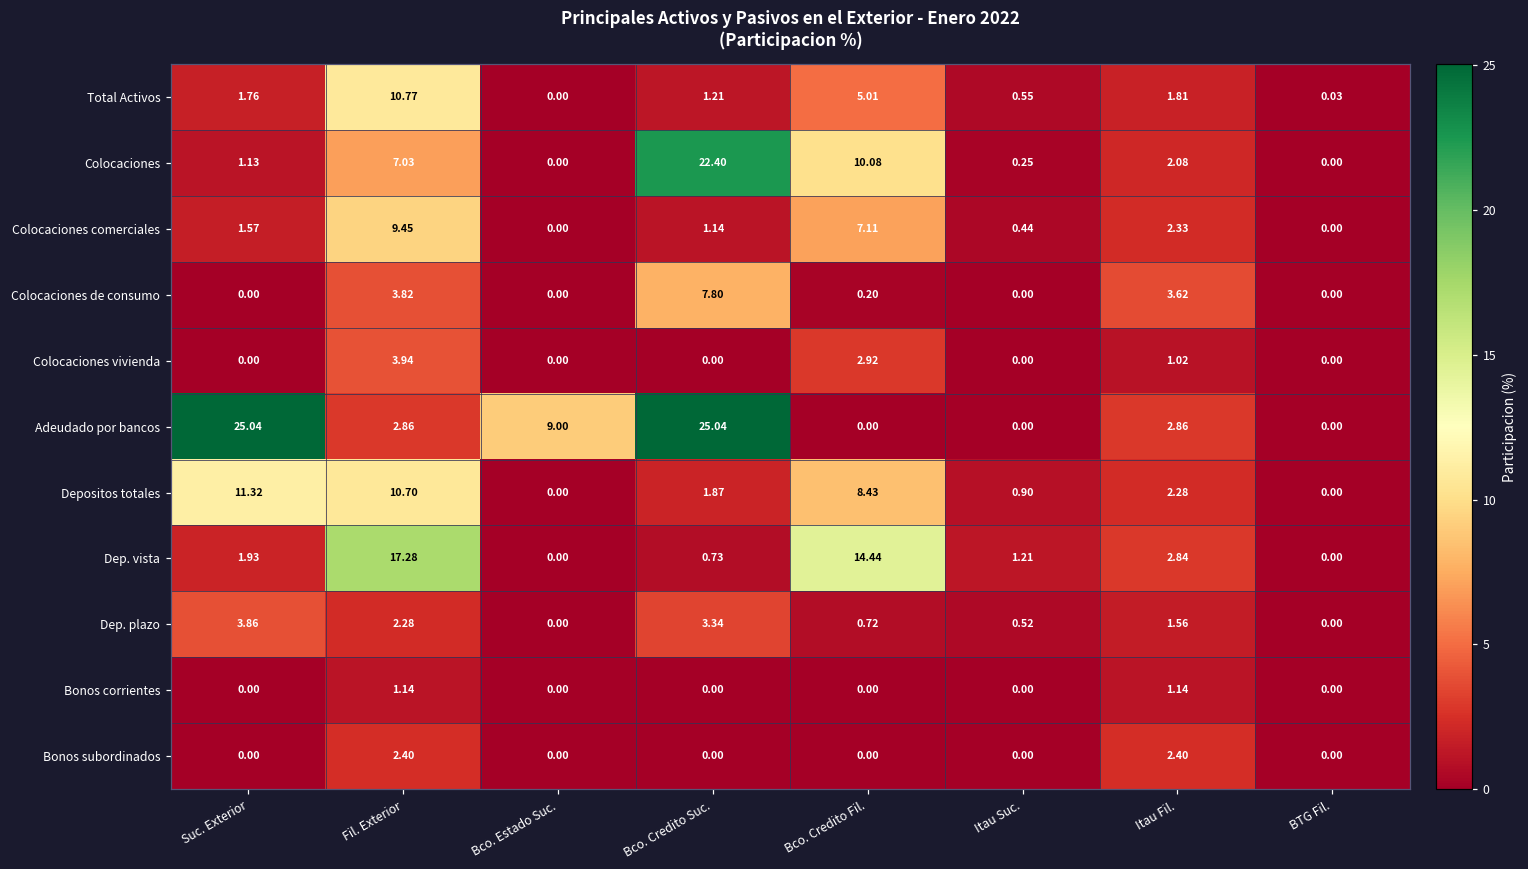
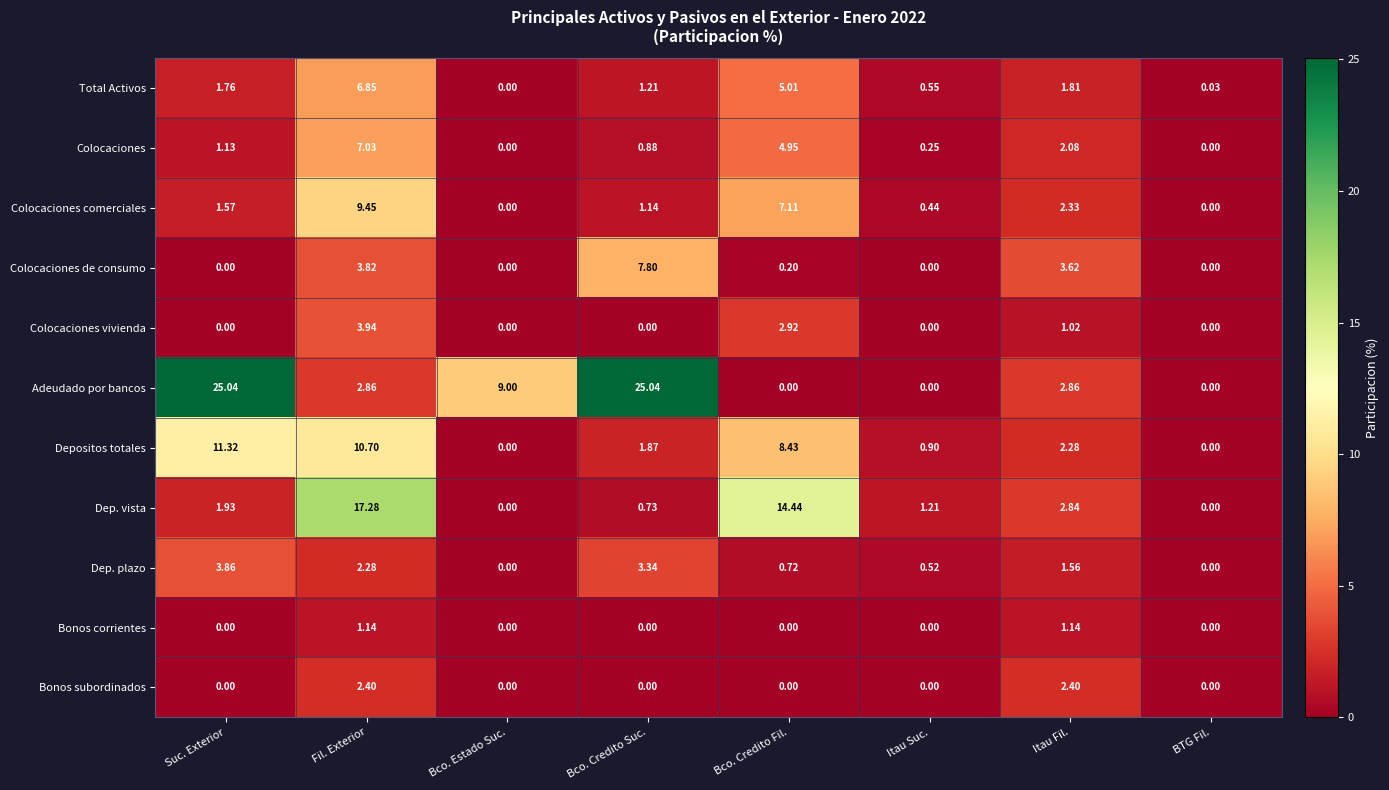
  {
    "Total Activos": {
      "Suc. Exterior": 1.76,
-     "Fil. Exterior": 10.77,
+     "Fil. Exterior": 6.85,
      "Bco. Estado Suc.": 0.00,
      "Bco. Credito Suc.": 1.21,
      "Bco. Credito Fil.": 5.01,
      "Itau Suc.": 0.55,
      "Itau Fil.": 1.81,
      "BTG Fil.": 0.03
    },
    "Colocaciones": {
      "Suc. Exterior": 1.13,
      "Fil. Exterior": 7.03,
      "Bco. Estado Suc.": 0.00,
-     "Bco. Credito Suc.": 22.40,
-     "Bco. Credito Fil.": 10.08,
+     "Bco. Credito Suc.": 0.88,
+     "Bco. Credito Fil.": 4.95,
      "Itau Suc.": 0.25,
      "Itau Fil.": 2.08,
      "BTG Fil.": 0.00
    },
    "Colocaciones comerciales": {
      "Suc. Exterior": 1.57,
      "Fil. Exterior": 9.45,
      "Bco. Estado Suc.": 0.00,
      "Bco. Credito Suc.": 1.14,
      "Bco. Credito Fil.": 7.11,
      "Itau Suc.": 0.44,
      "Itau Fil.": 2.33,
      "BTG Fil.": 0.00
    },
    "Colocaciones de consumo": {
      "Suc. Exterior": 0.00,
      "Fil. Exterior": 3.82,
      "Bco. Estado Suc.": 0.00,
      "Bco. Credito Suc.": 7.80,
      "Bco. Credito Fil.": 0.20,
      "Itau Suc.": 0.00,
      "Itau Fil.": 3.62,
      "BTG Fil.": 0.00
    },
    "Colocaciones vivienda": {
      "Suc. Exterior": 0.00,
      "Fil. Exterior": 3.94,
      "Bco. Estado Suc.": 0.00,
      "Bco. Credito Suc.": 0.00,
      "Bco. Credito Fil.": 2.92,
      "Itau Suc.": 0.00,
      "Itau Fil.": 1.02,
      "BTG Fil.": 0.00
    },
    "Adeudado por bancos": {
      "Suc. Exterior": 25.04,
      "Fil. Exterior": 2.86,
      "Bco. Estado Suc.": 9.00,
      "Bco. Credito Suc.": 25.04,
      "Bco. Credito Fil.": 0.00,
      "Itau Suc.": 0.00,
      "Itau Fil.": 2.86,
      "BTG Fil.": 0.00
    },
    "Depositos totales": {
      "Suc. Exterior": 11.32,
      "Fil. Exterior": 10.70,
      "Bco. Estado Suc.": 0.00,
      "Bco. Credito Suc.": 1.87,
      "Bco. Credito Fil.": 8.43,
      "Itau Suc.": 0.90,
      "Itau Fil.": 2.28,
      "BTG Fil.": 0.00
    },
    "Dep. vista": {
      "Suc. Exterior": 1.93,
      "Fil. Exterior": 17.28,
      "Bco. Estado Suc.": 0.00,
      "Bco. Credito Suc.": 0.73,
      "Bco. Credito Fil.": 14.44,
      "Itau Suc.": 1.21,
      "Itau Fil.": 2.84,
      "BTG Fil.": 0.00
    },
    "Dep. plazo": {
      "Suc. Exterior": 3.86,
      "Fil. Exterior": 2.28,
      "Bco. Estado Suc.": 0.00,
      "Bco. Credito Suc.": 3.34,
      "Bco. Credito Fil.": 0.72,
      "Itau Suc.": 0.52,
      "Itau Fil.": 1.56,
      "BTG Fil.": 0.00
    },
    "Bonos corrientes": {
      "Suc. Exterior": 0.00,
      "Fil. Exterior": 1.14,
      "Bco. Estado Suc.": 0.00,
      "Bco. Credito Suc.": 0.00,
      "Bco. Credito Fil.": 0.00,
      "Itau Suc.": 0.00,
      "Itau Fil.": 1.14,
      "BTG Fil.": 0.00
    },
    "Bonos subordinados": {
      "Suc. Exterior": 0.00,
      "Fil. Exterior": 2.40,
      "Bco. Estado Suc.": 0.00,
      "Bco. Credito Suc.": 0.00,
      "Bco. Credito Fil.": 0.00,
      "Itau Suc.": 0.00,
      "Itau Fil.": 2.40,
      "BTG Fil.": 0.00
    }
  }
